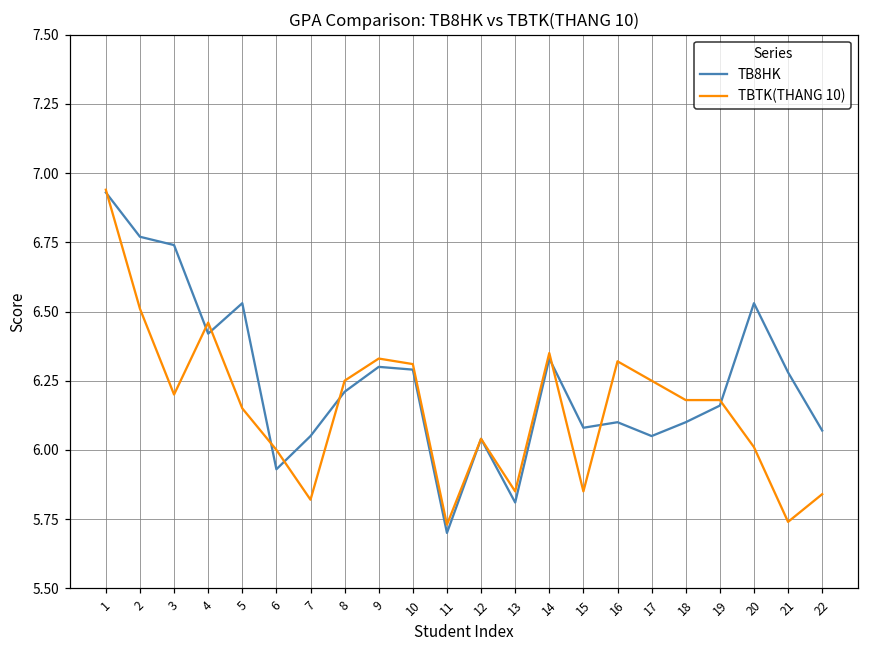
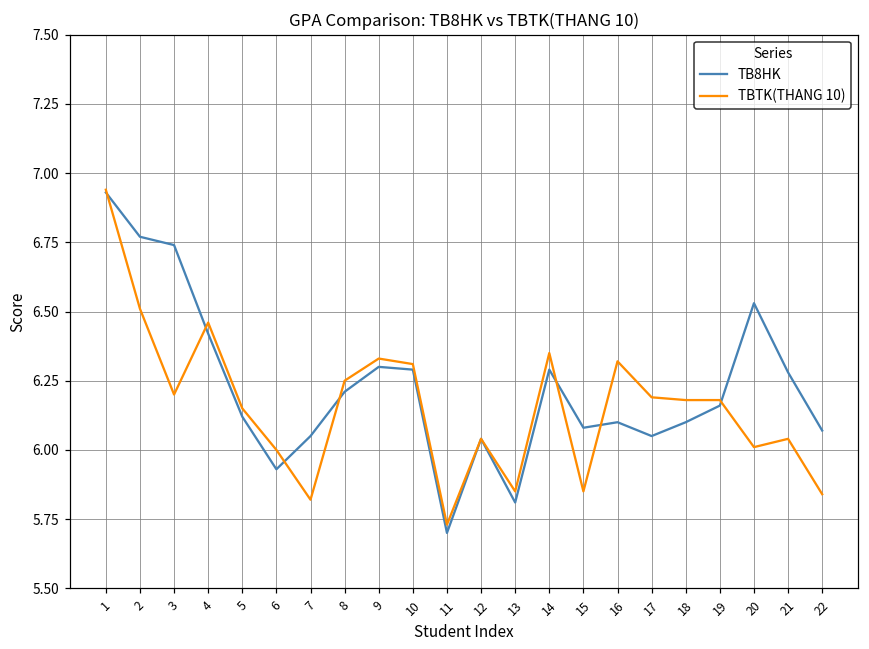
  {
    "TB8HK": {
      "2": 6.77,
      "3": 6.74,
      "4": 6.42,
-     "5": 6.53,
+     "5": 6.12,
      "6": 5.93,
      "7": 6.05,
      "8": 6.21,
      "9": 6.30,
      "10": 6.29,
      "11": 5.70,
      "13": 5.81,
-     "14": 6.33,
+     "14": 6.29,
      "15": 6.08,
      "16": 6.10,
      "17": 6.05,
      "18": 6.10,
      "19": 6.16,
      "20": 6.53,
      "21": 6.28,
      "22": 6.07
    },
    "TBTK(THANG 10)": {
      "2": 6.51,
      "3": 6.20,
      "4": 6.46,
      "5": 6.15,
      "6": 6.00,
      "7": 5.82,
      "8": 6.25,
      "9": 6.33,
      "10": 6.31,
      "11": 5.73,
      "13": 5.85,
      "14": 6.35,
      "15": 5.85,
      "16": 6.32,
-     "17": 6.25,
+     "17": 6.19,
      "18": 6.18,
      "19": 6.18,
      "20": 6.01,
-     "21": 5.74,
+     "21": 6.04,
      "22": 5.84
    }
  }
